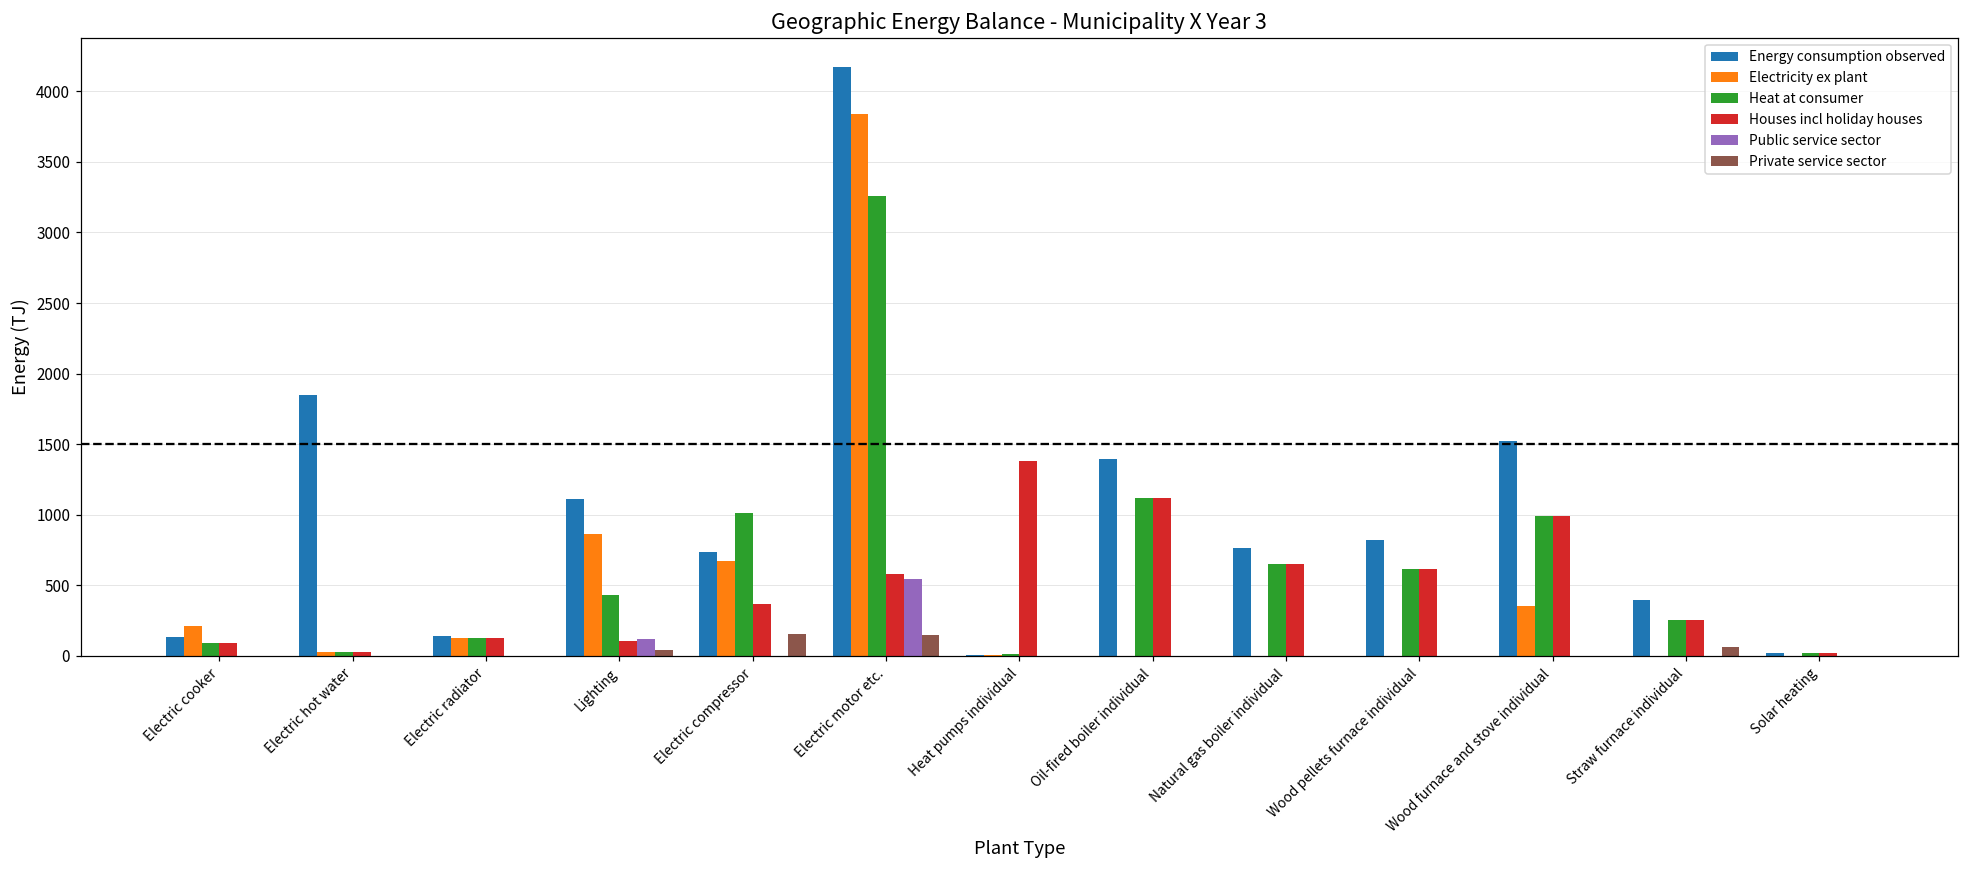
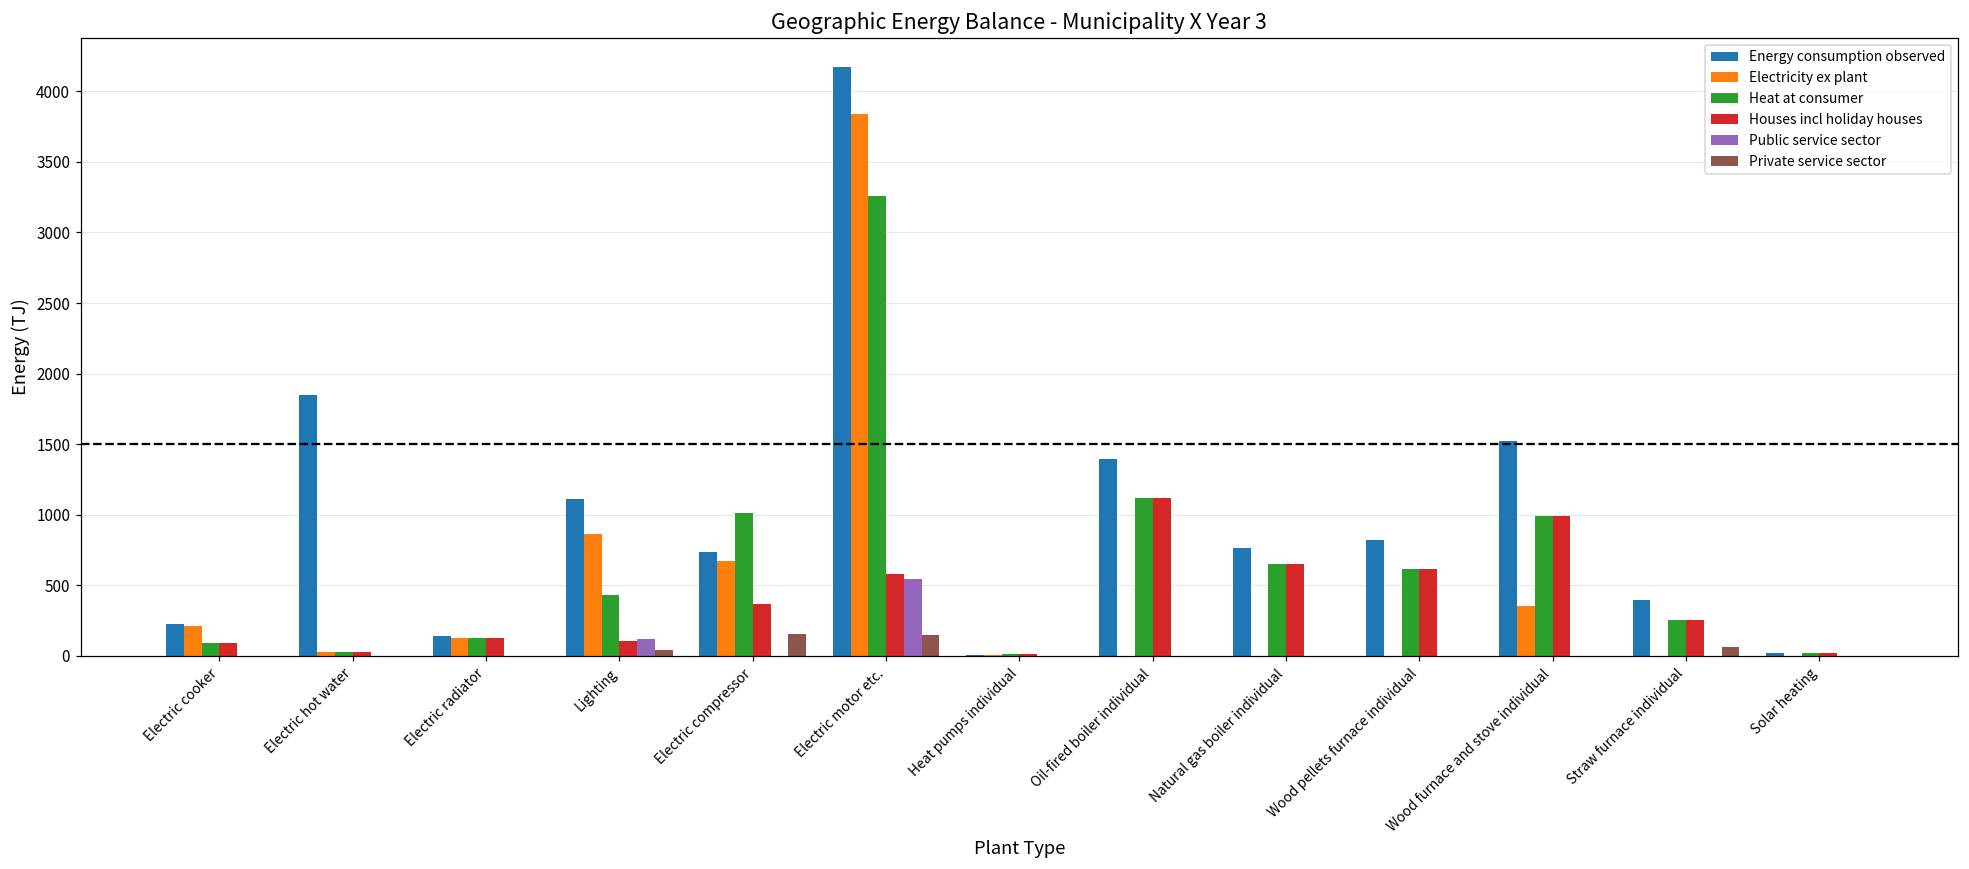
  {
    "Energy consumption observed": {
-     "Electric cooker": 130,
+     "Electric cooker": 230,
      "Electric hot water": 1850,
      "Electric radiator": 140,
      "Lighting": 1110,
      "Electric compressor": 730,
      "Electric motor etc.": 4170,
      "Oil-fired boiler individual": 1400,
      "Natural gas boiler individual": 770,
      "Wood pellets furnace individual": 820,
      "Wood furnace and stove individual": 1520,
      "Straw furnace individual": 400,
      "Solar heating": 20
    },
    "Electricity ex plant": {
      "Electric cooker": 210,
      "Electric hot water": 30,
      "Electric radiator": 130,
      "Lighting": 870,
      "Electric compressor": 680,
      "Electric motor etc.": 3840,
      "Oil-fired boiler individual": 0,
      "Natural gas boiler individual": 0,
      "Wood pellets furnace individual": 0,
      "Wood furnace and stove individual": 360,
      "Straw furnace individual": 0,
      "Solar heating": 0
    },
    "Heat at consumer": {
      "Electric cooker": 90,
      "Electric hot water": 30,
      "Electric radiator": 130,
      "Lighting": 430,
      "Electric compressor": 1010,
      "Electric motor etc.": 3260,
      "Oil-fired boiler individual": 1120,
      "Natural gas boiler individual": 650,
      "Wood pellets furnace individual": 620,
      "Wood furnace and stove individual": 990,
      "Straw furnace individual": 260,
      "Solar heating": 20
    },
    "Houses incl holiday houses": {
      "Electric cooker": 90,
      "Electric hot water": 30,
      "Electric radiator": 130,
      "Lighting": 100,
      "Electric compressor": 370,
      "Electric motor etc.": 580,
-     "Heat pumps individual": 1380,
+     "Heat pumps individual": 10,
      "Oil-fired boiler individual": 1120,
      "Natural gas boiler individual": 650,
      "Wood pellets furnace individual": 620,
      "Wood furnace and stove individual": 990,
      "Straw furnace individual": 260,
      "Solar heating": 20
    },
    "Public service sector": {
      "Electric cooker": 0,
      "Electric hot water": 0,
      "Electric radiator": 0,
      "Lighting": 120,
      "Electric compressor": 0,
      "Electric motor etc.": 540,
      "Heat pumps individual": 0,
      "Oil-fired boiler individual": 0,
      "Natural gas boiler individual": 0,
      "Wood pellets furnace individual": 0,
      "Wood furnace and stove individual": 0,
      "Straw furnace individual": 0,
      "Solar heating": 0
    },
    "Private service sector": {
      "Electric cooker": 0,
      "Electric hot water": 0,
      "Electric radiator": 0,
      "Lighting": 50,
      "Electric compressor": 150,
      "Electric motor etc.": 150,
      "Heat pumps individual": 0,
      "Oil-fired boiler individual": 0,
      "Natural gas boiler individual": 0,
      "Wood pellets furnace individual": 0,
      "Wood furnace and stove individual": 0,
      "Straw furnace individual": 60,
      "Solar heating": 0
    }
  }
